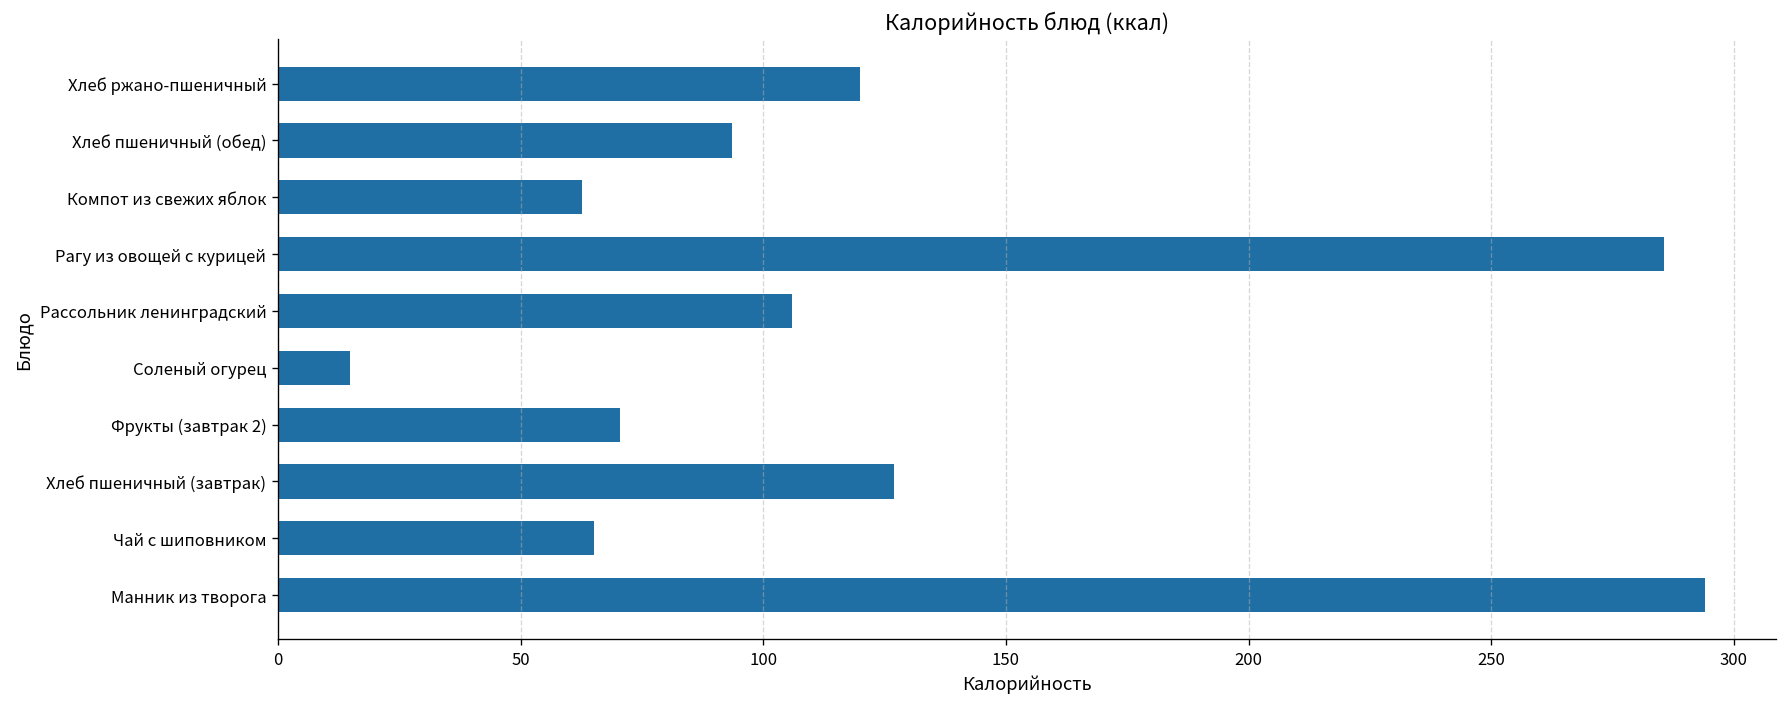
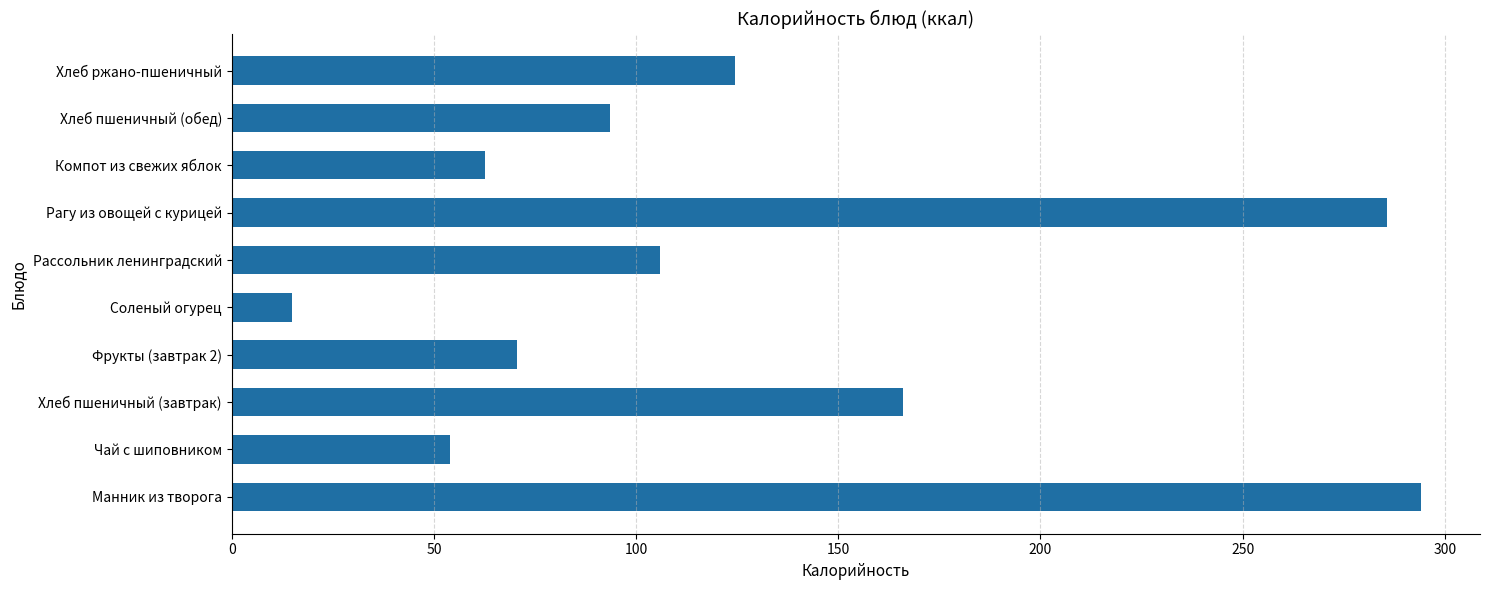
  {
-   "Хлеб ржано-пшеничный": 120,
+   "Хлеб ржано-пшеничный": 125,
    "Хлеб пшеничный (обед)": 94,
    "Компот из свежих яблок": 63,
    "Рагу из овощей с курицей": 286,
    "Рассольник ленинградский": 106,
    "Соленый огурец": 15,
    "Фрукты (завтрак 2)": 71,
-   "Хлеб пшеничный (завтрак)": 127,
-   "Чай с шиповником": 65,
+   "Хлеб пшеничный (завтрак)": 166,
+   "Чай с шиповником": 54,
    "Манник из творога": 294
  }
